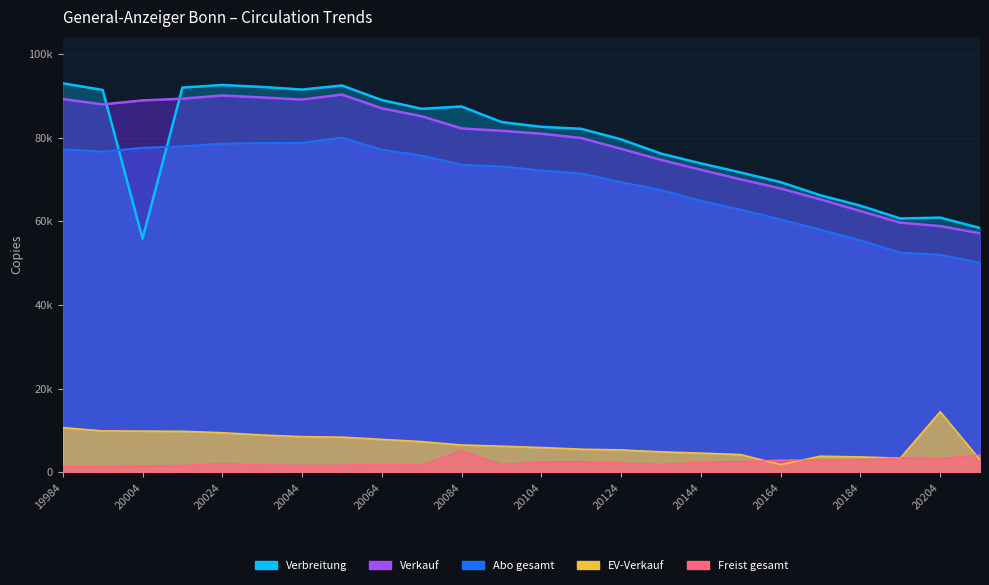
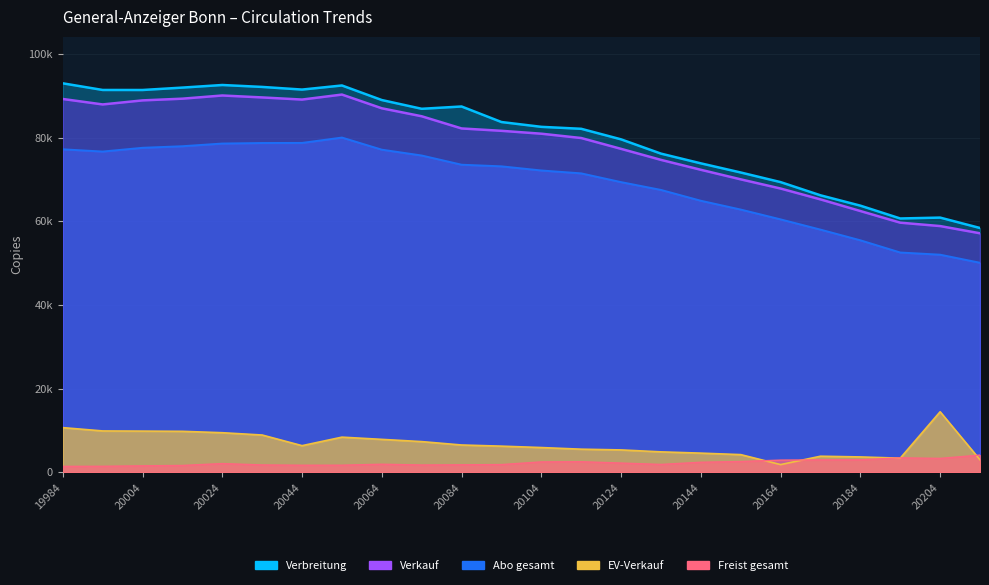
  {
    "Abo gesamt": {
      "19984": 77000,
      "20004": 78000,
      "20024": 79000,
      "20044": 79000,
      "20064": 77000,
      "20084": 74000,
      "20104": 72000,
      "20124": 69000,
      "20144": 65000,
      "20164": 60000,
      "20184": 55000,
      "20204": 52000
    },
    "Verbreitung": {
      "19984": 93000,
-     "20004": 56000,
+     "20004": 91000,
      "20024": 93000,
      "20044": 91000,
      "20064": 89000,
      "20084": 87000,
      "20104": 83000,
      "20124": 80000,
      "20144": 74000,
      "20164": 69000,
      "20184": 64000,
      "20204": 61000
    },
    "EV-Verkauf": {
      "19984": 11000,
      "20004": 10000,
      "20024": 9000,
-     "20044": 8000,
+     "20044": 6000,
      "20064": 8000,
      "20084": 6000,
      "20104": 6000,
      "20124": 5000,
      "20144": 5000,
      "20164": 2000,
      "20184": 4000,
      "20204": 14000
    },
    "Freist gesamt": {
      "19984": 1000,
      "20004": 2000,
      "20024": 2000,
      "20044": 2000,
      "20064": 2000,
-     "20084": 5000,
+     "20084": 2000,
      "20104": 2000,
      "20124": 2000,
      "20144": 2000,
      "20164": 3000,
      "20184": 3000,
      "20204": 3000
    }
  }
